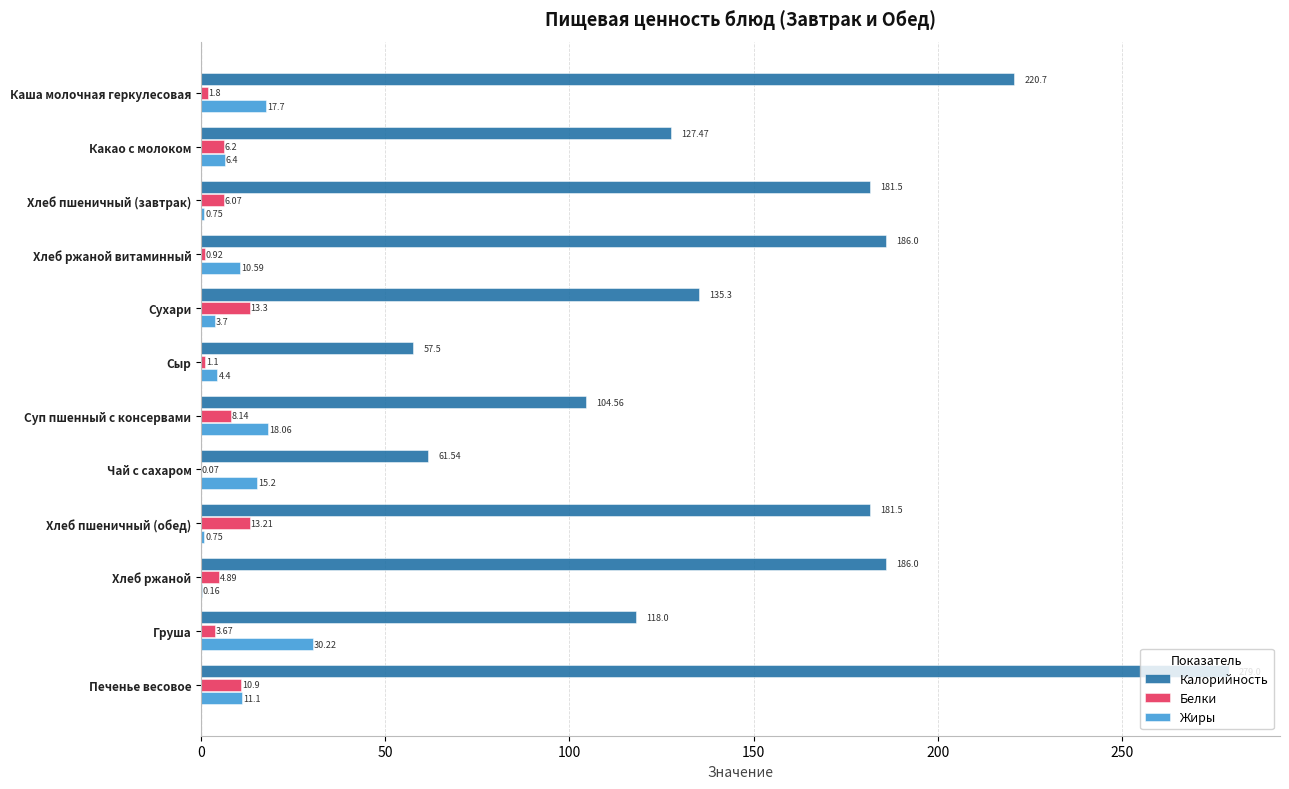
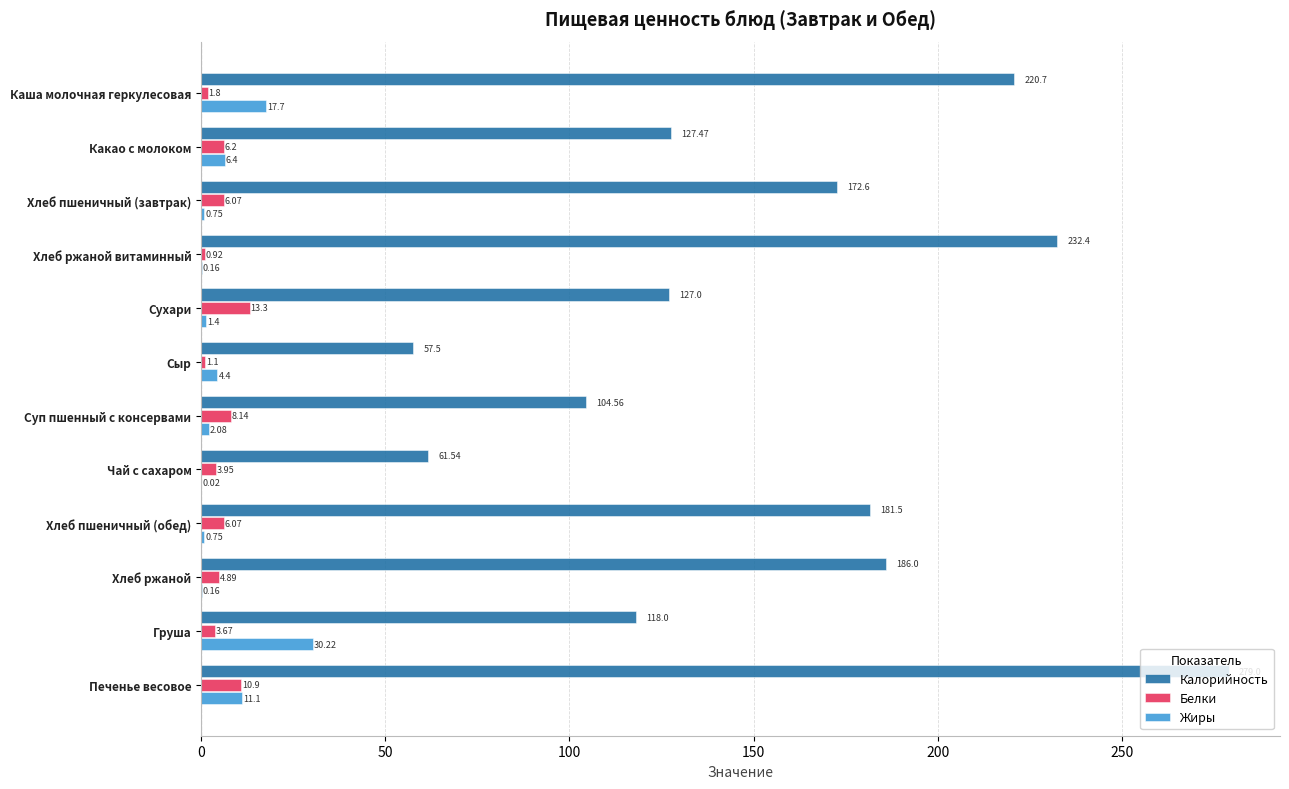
  {
    "Калорийность": {
      "Каша молочная геркулесовая": 220.7,
      "Какао с молоком": 127.47,
-     "Хлеб пшеничный (завтрак)": 181.5,
-     "Хлеб ржаной витаминный": 186.0,
-     "Сухари": 135.3,
+     "Хлеб пшеничный (завтрак)": 172.6,
+     "Хлеб ржаной витаминный": 232.4,
+     "Сухари": 127.0,
      "Сыр": 57.5,
      "Суп пшенный с консервами": 104.56,
      "Чай с сахаром": 61.54,
      "Хлеб пшеничный (обед)": 181.5,
      "Хлеб ржаной": 186.0,
      "Груша": 118.0
    },
    "Белки": {
      "Каша молочная геркулесовая": 1.8,
      "Какао с молоком": 6.2,
      "Хлеб пшеничный (завтрак)": 6.07,
      "Хлеб ржаной витаминный": 0.92,
      "Сухари": 13.3,
      "Сыр": 1.1,
      "Суп пшенный с консервами": 8.14,
-     "Чай с сахаром": 0.07,
-     "Хлеб пшеничный (обед)": 13.21,
+     "Чай с сахаром": 3.95,
+     "Хлеб пшеничный (обед)": 6.07,
      "Хлеб ржаной": 4.89,
      "Груша": 3.67,
      "Печенье весовое": 10.9
    },
    "Жиры": {
      "Каша молочная геркулесовая": 17.7,
      "Какао с молоком": 6.4,
      "Хлеб пшеничный (завтрак)": 0.75,
-     "Хлеб ржаной витаминный": 10.59,
-     "Сухари": 3.7,
+     "Хлеб ржаной витаминный": 0.16,
+     "Сухари": 1.4,
      "Сыр": 4.4,
-     "Суп пшенный с консервами": 18.06,
-     "Чай с сахаром": 15.2,
+     "Суп пшенный с консервами": 2.08,
+     "Чай с сахаром": 0.02,
      "Хлеб пшеничный (обед)": 0.75,
      "Хлеб ржаной": 0.16,
      "Груша": 30.22,
      "Печенье весовое": 11.1
    }
  }
